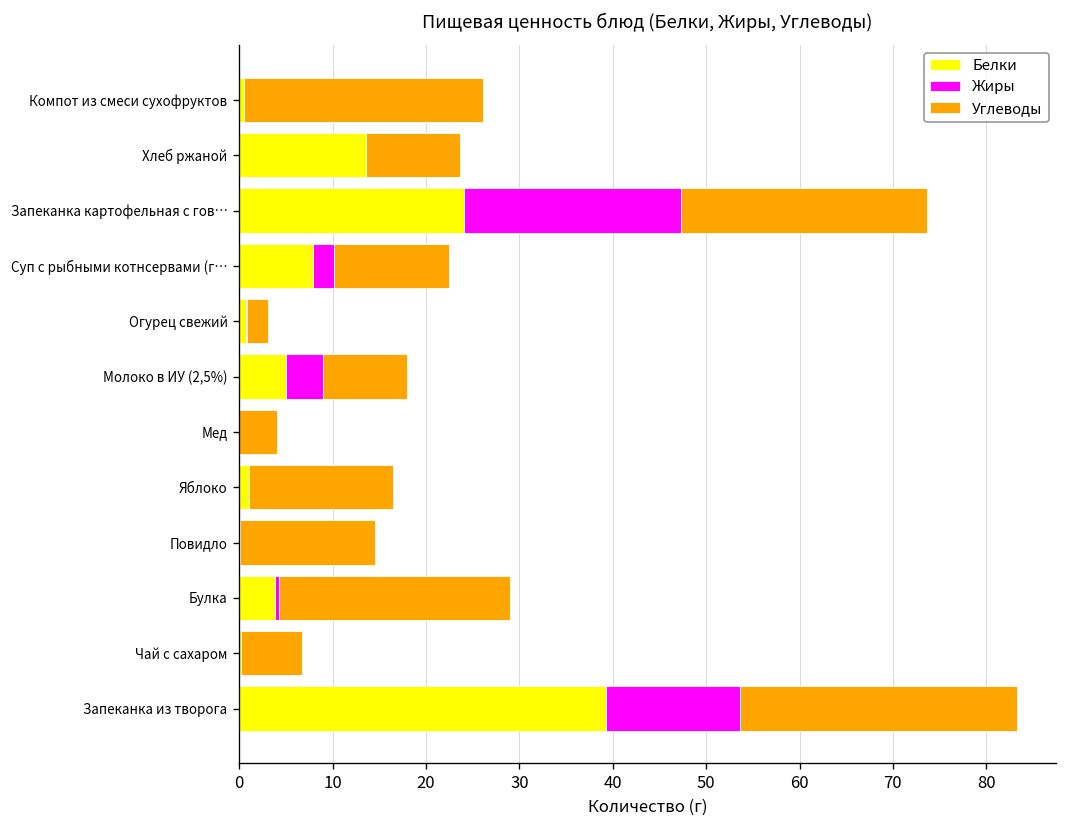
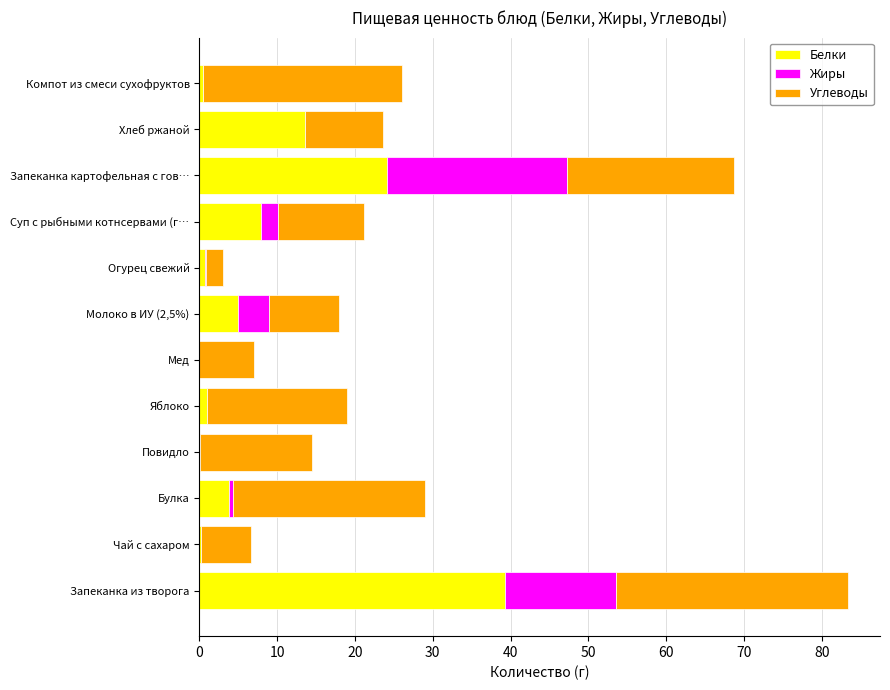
  {
    "Белки": {
      "Компот из смеси сухофруктов": 1,
      "Хлеб ржаной": 14,
      "Запеканка картофельная с гов…": 24,
      "Суп с рыбными котнсервами (г…": 8,
      "Огурец свежий": 1,
      "Молоко в ИУ (2,5%)": 5,
      "Мед": 0,
      "Яблоко": 1,
      "Булка": 4,
      "Запеканка из творога": 39
    },
    "Жиры": {
      "Компот из смеси сухофруктов": 0,
      "Хлеб ржаной": 0,
      "Запеканка картофельная с гов…": 23,
      "Суп с рыбными котнсервами (г…": 2,
      "Молоко в ИУ (2,5%)": 4,
      "Мед": 0,
      "Яблоко": 0,
      "Повидло": 0,
      "Булка": 1,
      "Чай с сахаром": 0,
      "Запеканка из творога": 14
    },
    "Углеводы": {
      "Компот из смеси сухофруктов": 26,
      "Хлеб ржаной": 10,
-     "Запеканка картофельная с гов…": 26,
-     "Суп с рыбными котнсервами (г…": 12,
+     "Запеканка картофельная с гов…": 21,
+     "Суп с рыбными котнсервами (г…": 11,
      "Огурец свежий": 2,
      "Молоко в ИУ (2,5%)": 9,
-     "Мед": 4,
-     "Яблоко": 16,
+     "Мед": 7,
+     "Яблоко": 18,
      "Повидло": 14,
      "Булка": 25,
      "Чай с сахаром": 7,
      "Запеканка из творога": 30
    }
  }
